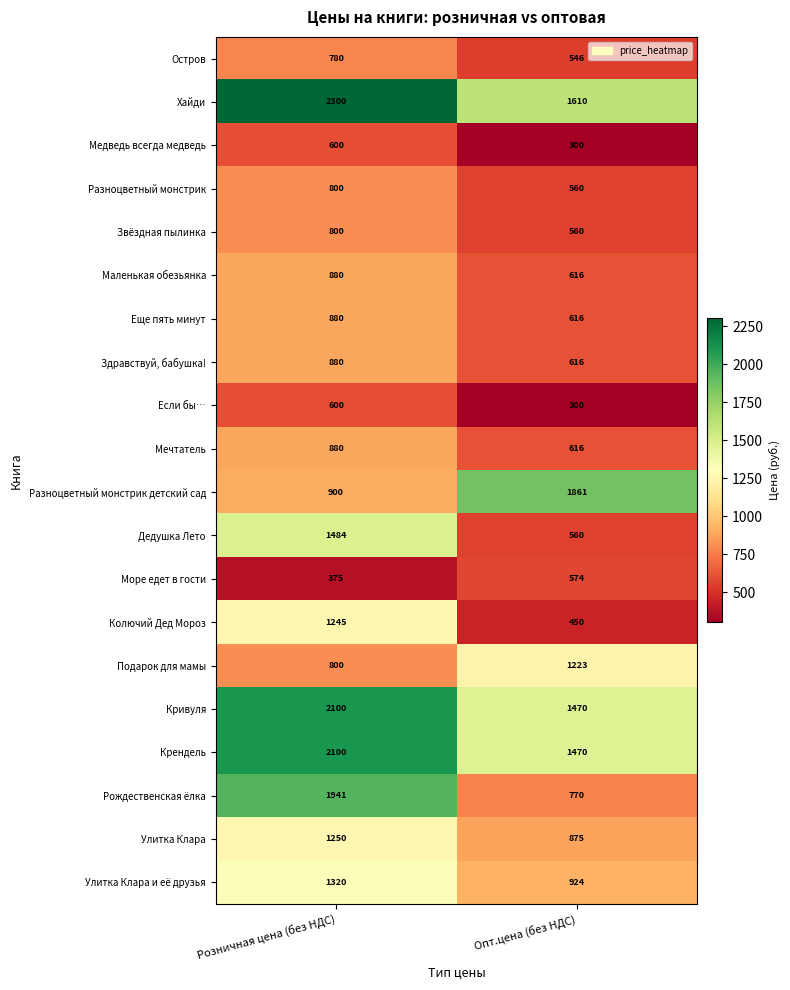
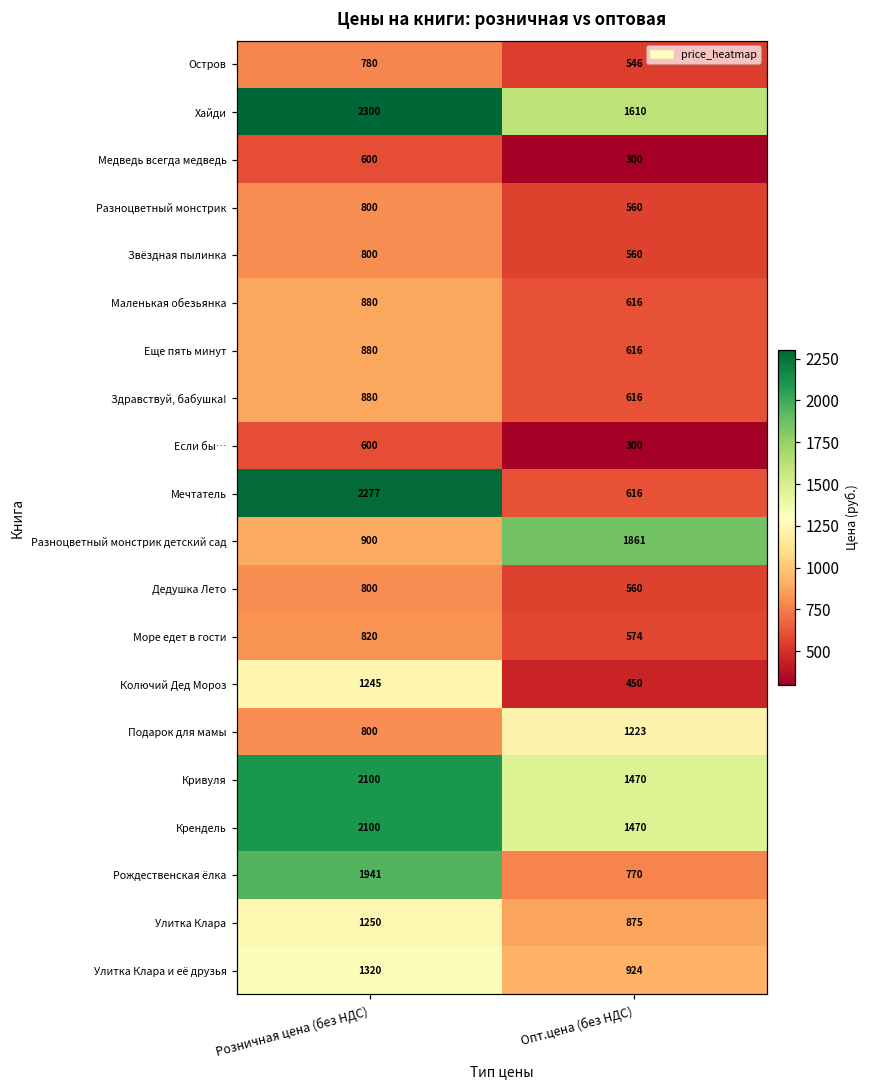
  {
    "Остров": {
      "Розничная цена (без НДС)": 780,
      "Опт.цена (без НДС)": 546
    },
    "Хайди": {
      "Розничная цена (без НДС)": 2300,
      "Опт.цена (без НДС)": 1610
    },
    "Медведь всегда медведь": {
      "Розничная цена (без НДС)": 600,
      "Опт.цена (без НДС)": 300
    },
    "Разноцветный монстрик": {
      "Розничная цена (без НДС)": 800,
      "Опт.цена (без НДС)": 560
    },
    "Звёздная пылинка": {
      "Розничная цена (без НДС)": 800,
      "Опт.цена (без НДС)": 560
    },
    "Маленькая обезьянка": {
      "Розничная цена (без НДС)": 880,
      "Опт.цена (без НДС)": 616
    },
    "Еще пять минут": {
      "Розничная цена (без НДС)": 880,
      "Опт.цена (без НДС)": 616
    },
    "Здравствуй, бабушка!": {
      "Розничная цена (без НДС)": 880,
      "Опт.цена (без НДС)": 616
    },
    "Если бы…": {
      "Розничная цена (без НДС)": 600,
      "Опт.цена (без НДС)": 300
    },
    "Мечтатель": {
-     "Розничная цена (без НДС)": 880,
+     "Розничная цена (без НДС)": 2277,
      "Опт.цена (без НДС)": 616
    },
    "Разноцветный монстрик детский сад": {
      "Розничная цена (без НДС)": 900,
      "Опт.цена (без НДС)": 1861
    },
    "Дедушка Лето": {
-     "Розничная цена (без НДС)": 1484,
+     "Розничная цена (без НДС)": 800,
      "Опт.цена (без НДС)": 560
    },
    "Море едет в гости": {
-     "Розничная цена (без НДС)": 375,
+     "Розничная цена (без НДС)": 820,
      "Опт.цена (без НДС)": 574
    },
    "Колючий Дед Мороз": {
      "Розничная цена (без НДС)": 1245,
      "Опт.цена (без НДС)": 450
    },
    "Подарок для мамы": {
      "Розничная цена (без НДС)": 800,
      "Опт.цена (без НДС)": 1223
    },
    "Кривуля": {
      "Розничная цена (без НДС)": 2100,
      "Опт.цена (без НДС)": 1470
    },
    "Крендель": {
      "Розничная цена (без НДС)": 2100,
      "Опт.цена (без НДС)": 1470
    },
    "Рождественская ёлка": {
      "Розничная цена (без НДС)": 1941,
      "Опт.цена (без НДС)": 770
    },
    "Улитка Клара": {
      "Розничная цена (без НДС)": 1250,
      "Опт.цена (без НДС)": 875
    },
    "Улитка Клара и её друзья": {
      "Розничная цена (без НДС)": 1320,
      "Опт.цена (без НДС)": 924
    }
  }
